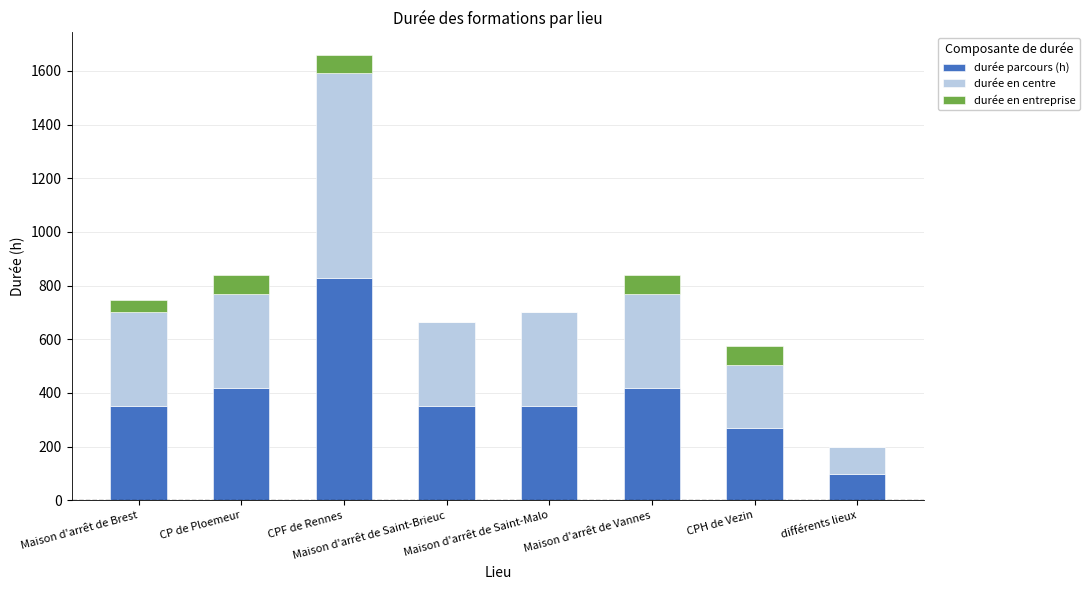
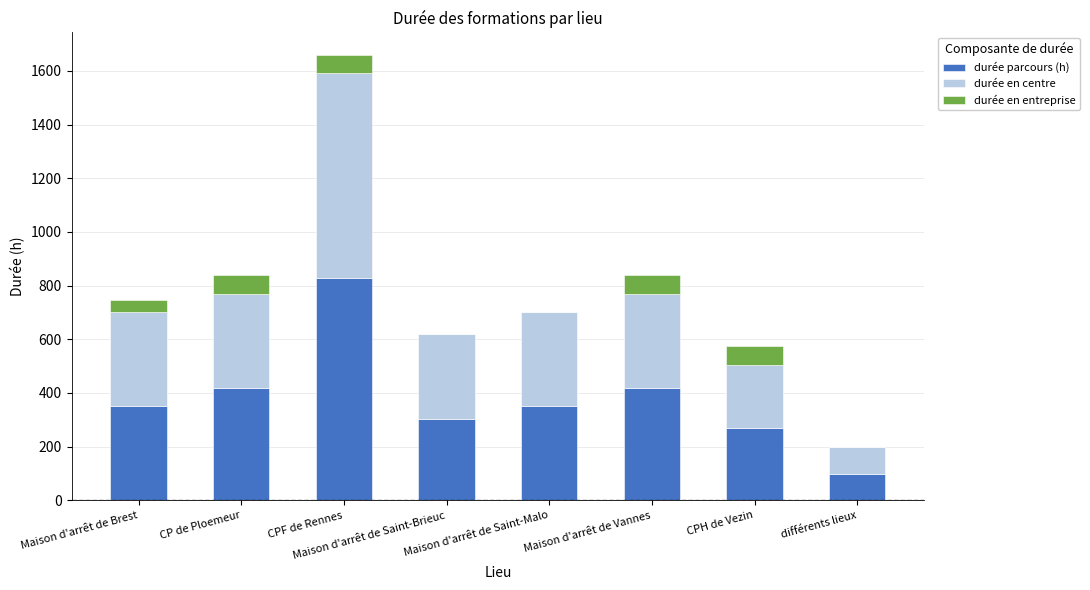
  {
    "durée parcours (h)": {
      "Maison d'arrêt de Brest": 350,
      "CP de Ploemeur": 420,
      "CPF de Rennes": 830,
-     "Maison d'arrêt de Saint-Brieuc": 350,
+     "Maison d'arrêt de Saint-Brieuc": 300,
      "Maison d'arrêt de Saint-Malo": 350,
      "Maison d'arrêt de Vannes": 420,
      "CPH de Vezin": 270,
      "différents lieux": 100
    },
    "durée en centre": {
      "Maison d'arrêt de Brest": 350,
      "CP de Ploemeur": 350,
      "CPF de Rennes": 760,
      "Maison d'arrêt de Saint-Brieuc": 320,
      "Maison d'arrêt de Saint-Malo": 350,
      "Maison d'arrêt de Vannes": 350,
      "CPH de Vezin": 240,
      "différents lieux": 100
    },
    "durée en entreprise": {
      "Maison d'arrêt de Brest": 50,
      "CP de Ploemeur": 70,
      "CPF de Rennes": 70,
      "Maison d'arrêt de Saint-Brieuc": 0,
      "Maison d'arrêt de Saint-Malo": 0,
      "Maison d'arrêt de Vannes": 70,
      "CPH de Vezin": 70,
      "différents lieux": 0
    }
  }
